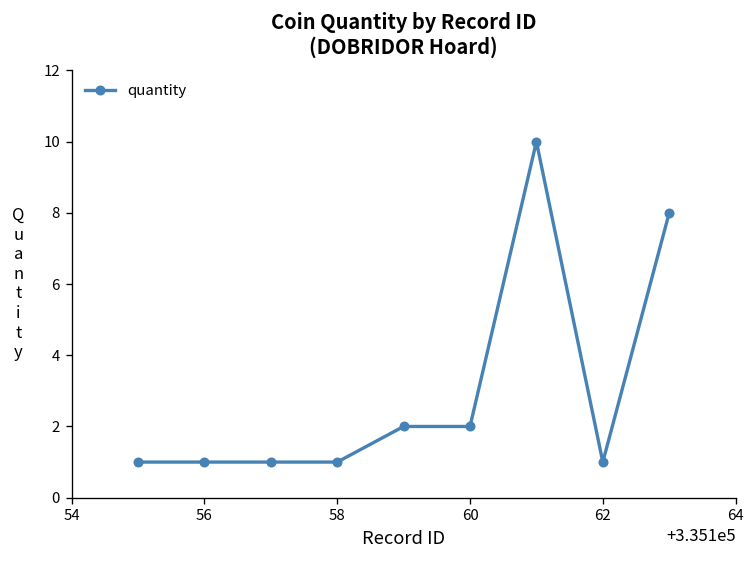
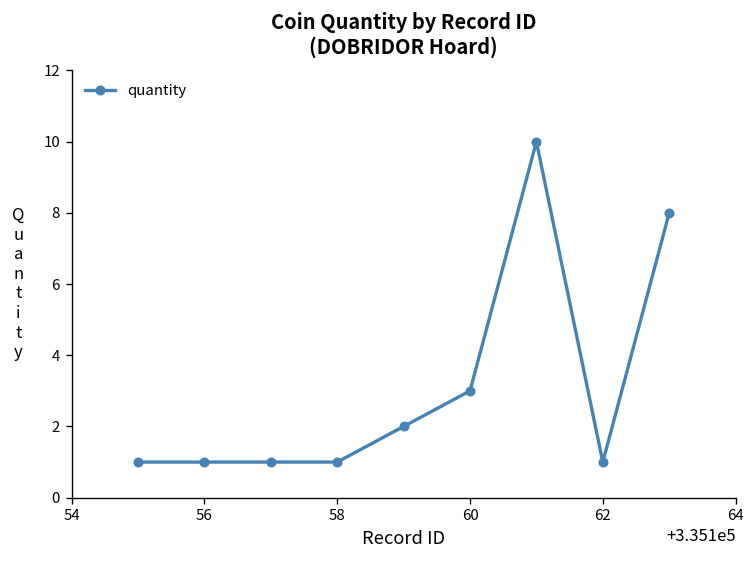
  {
    "56": 1,
    "58": 1,
-   "60": 2,
+   "60": 3,
    "62": 1
  }
